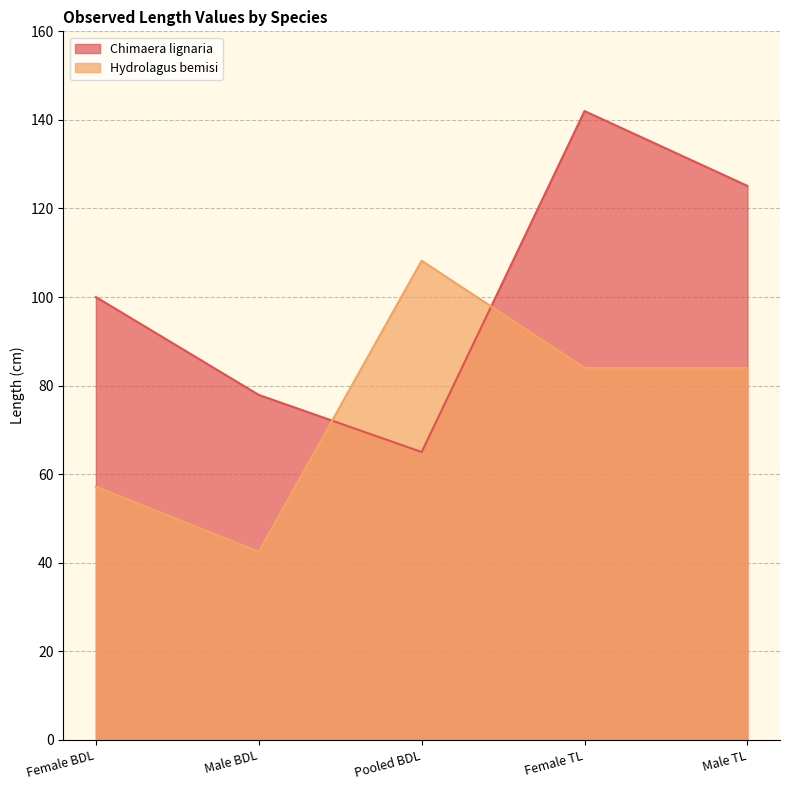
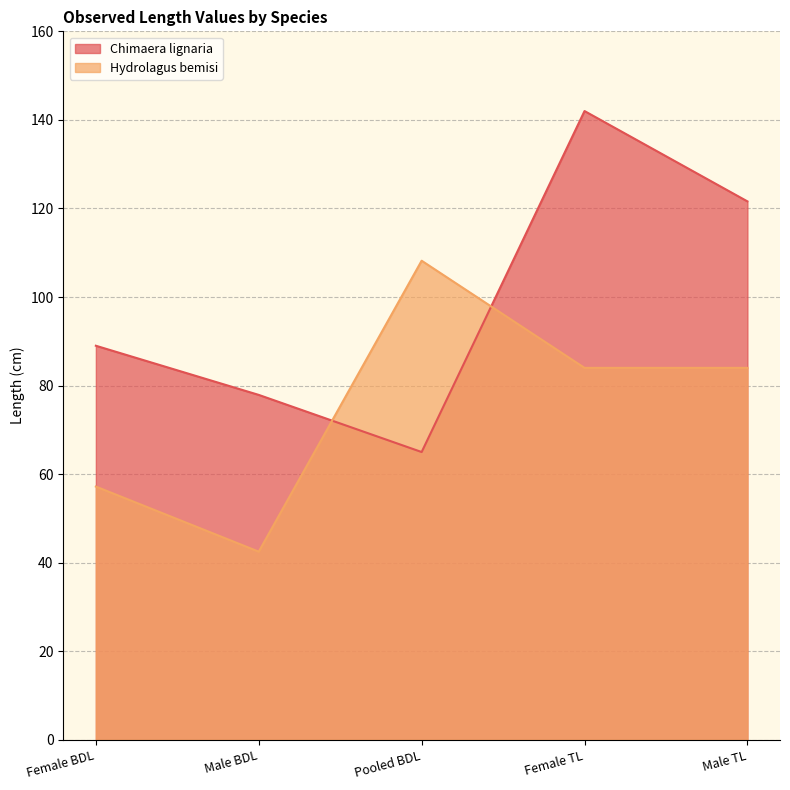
  {
    "Chimaera lignaria": {
-     "Female BDL": 100,
+     "Female BDL": 89,
      "Male BDL": 78,
      "Pooled BDL": 65,
      "Female TL": 142,
-     "Male TL": 125
+     "Male TL": 122
    },
    "Hydrolagus bemisi": {
      "Female BDL": 57,
      "Male BDL": 43,
      "Pooled BDL": 108,
      "Female TL": 84,
      "Male TL": 84
    }
  }
